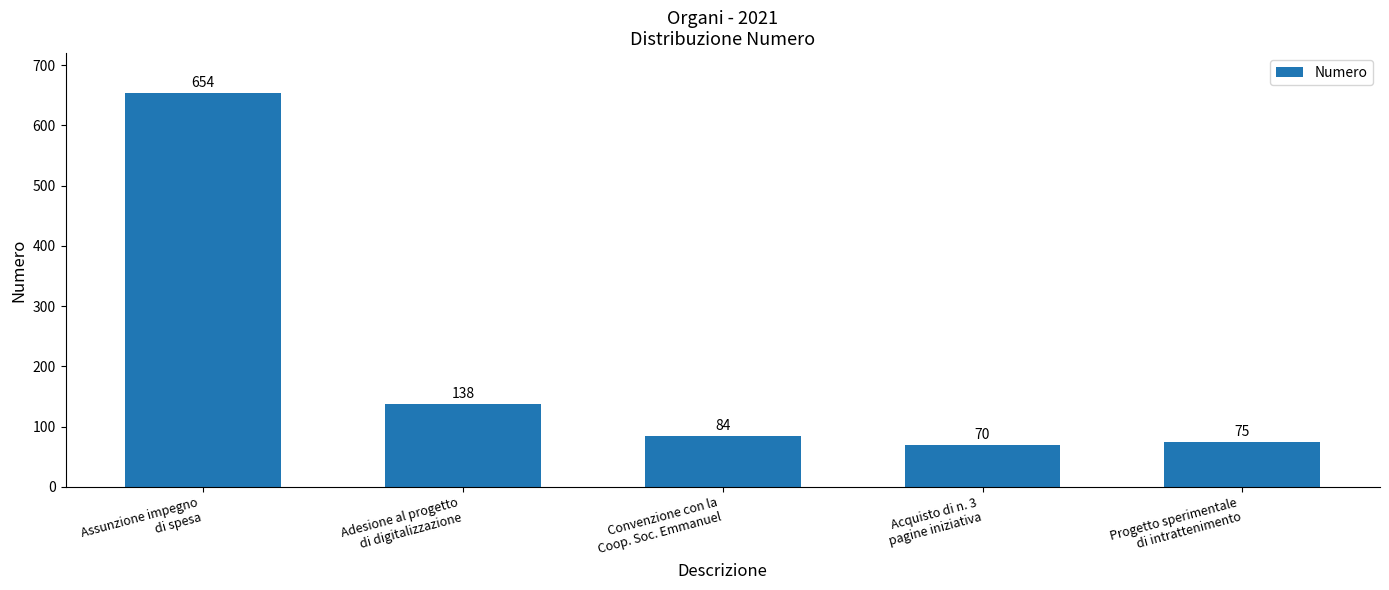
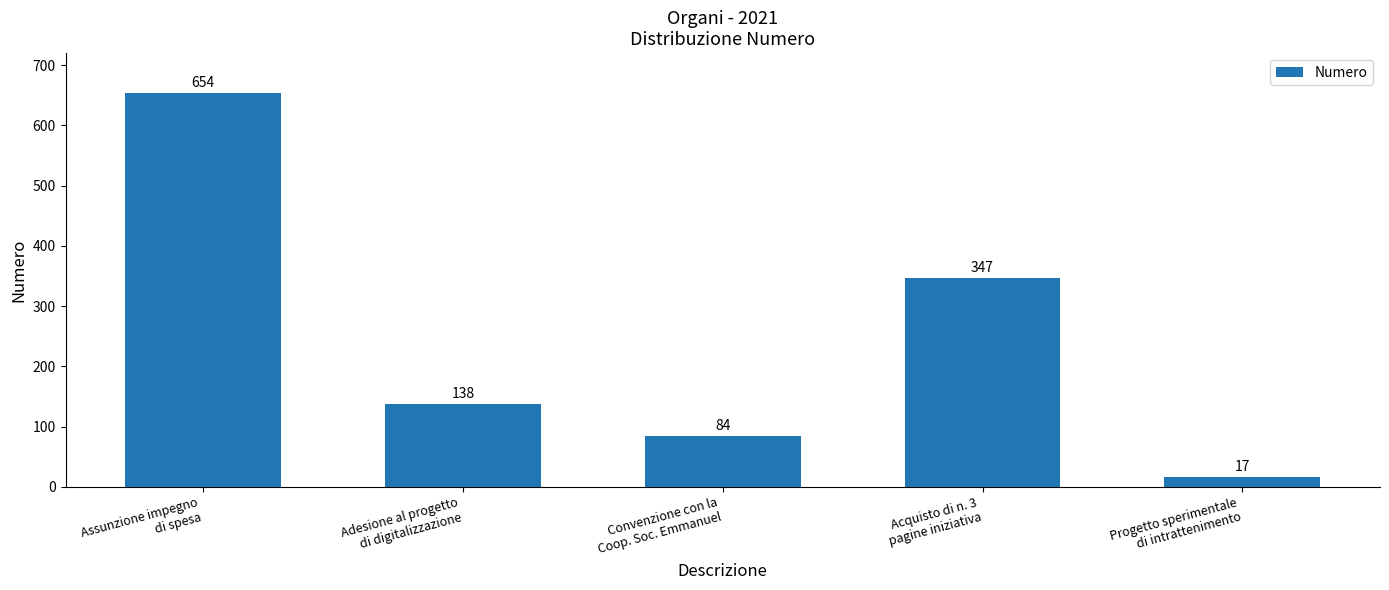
  {
    "Assunzione impegno di spesa": 654,
    "Adesione al progetto di digitalizzazione": 138,
    "Convenzione con la Coop. Soc. Emmanuel": 84,
-   "Acquisto di n. 3 pagine iniziativa": 70,
-   "Progetto sperimentale di intrattenimento": 75
+   "Acquisto di n. 3 pagine iniziativa": 347,
+   "Progetto sperimentale di intrattenimento": 17
  }
